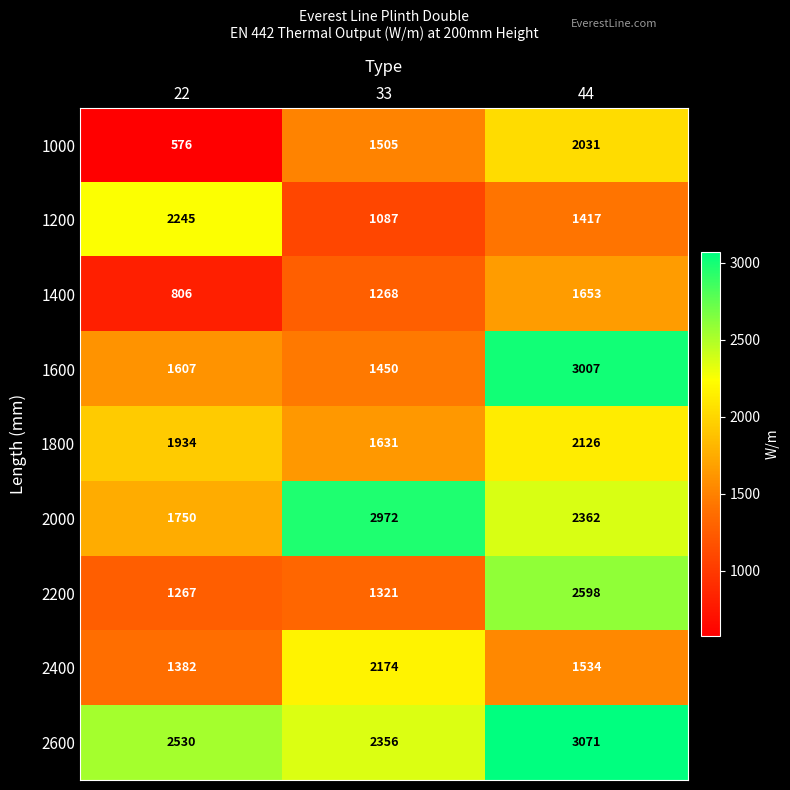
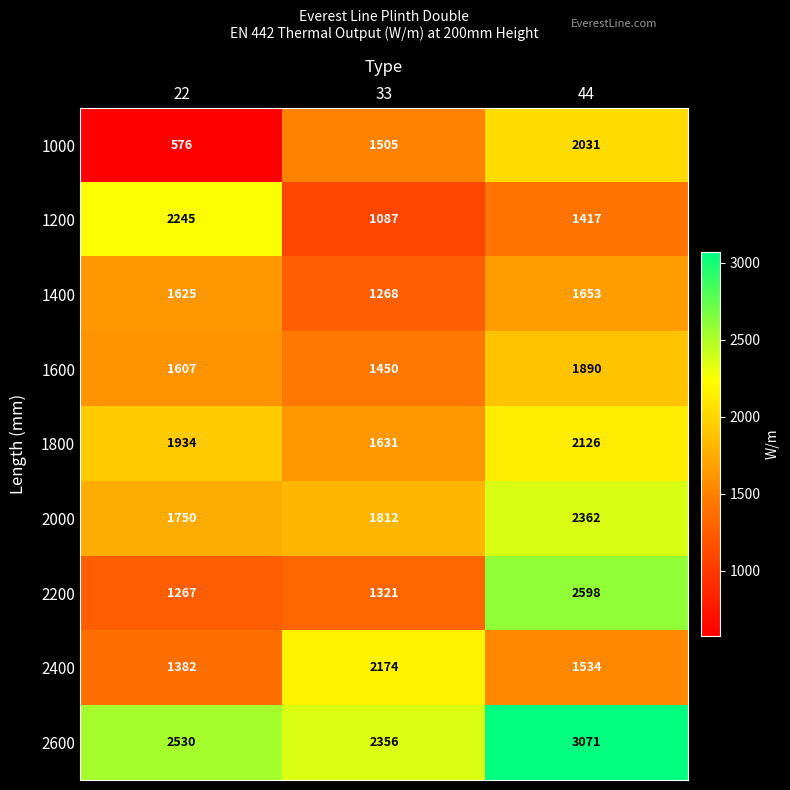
  {
    "1000": {
      "22": 576,
      "33": 1505,
      "44": 2031
    },
    "1200": {
      "22": 2245,
      "33": 1087,
      "44": 1417
    },
    "1400": {
-     "22": 806,
+     "22": 1625,
      "33": 1268,
      "44": 1653
    },
    "1600": {
      "22": 1607,
      "33": 1450,
-     "44": 3007
+     "44": 1890
    },
    "1800": {
      "22": 1934,
      "33": 1631,
      "44": 2126
    },
    "2000": {
      "22": 1750,
-     "33": 2972,
+     "33": 1812,
      "44": 2362
    },
    "2200": {
      "22": 1267,
      "33": 1321,
      "44": 2598
    },
    "2400": {
      "22": 1382,
      "33": 2174,
      "44": 1534
    },
    "2600": {
      "22": 2530,
      "33": 2356,
      "44": 3071
    }
  }
